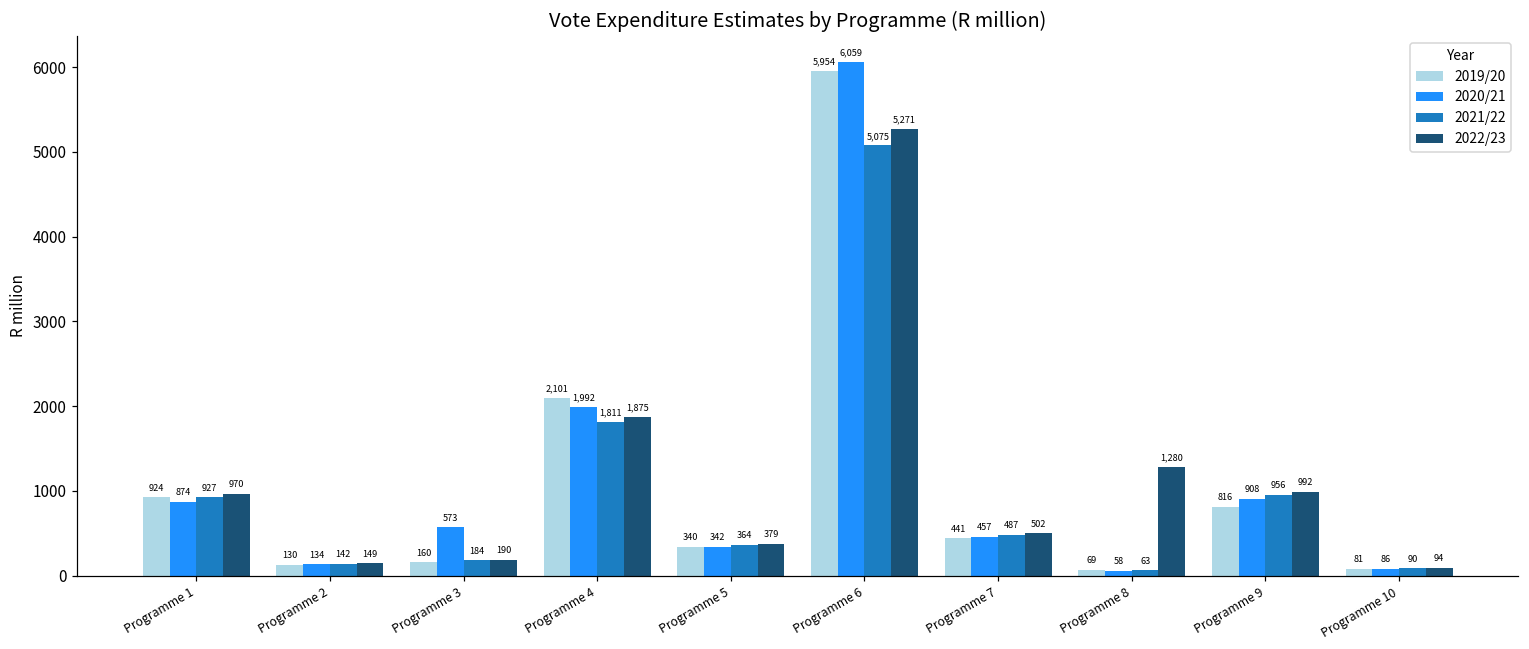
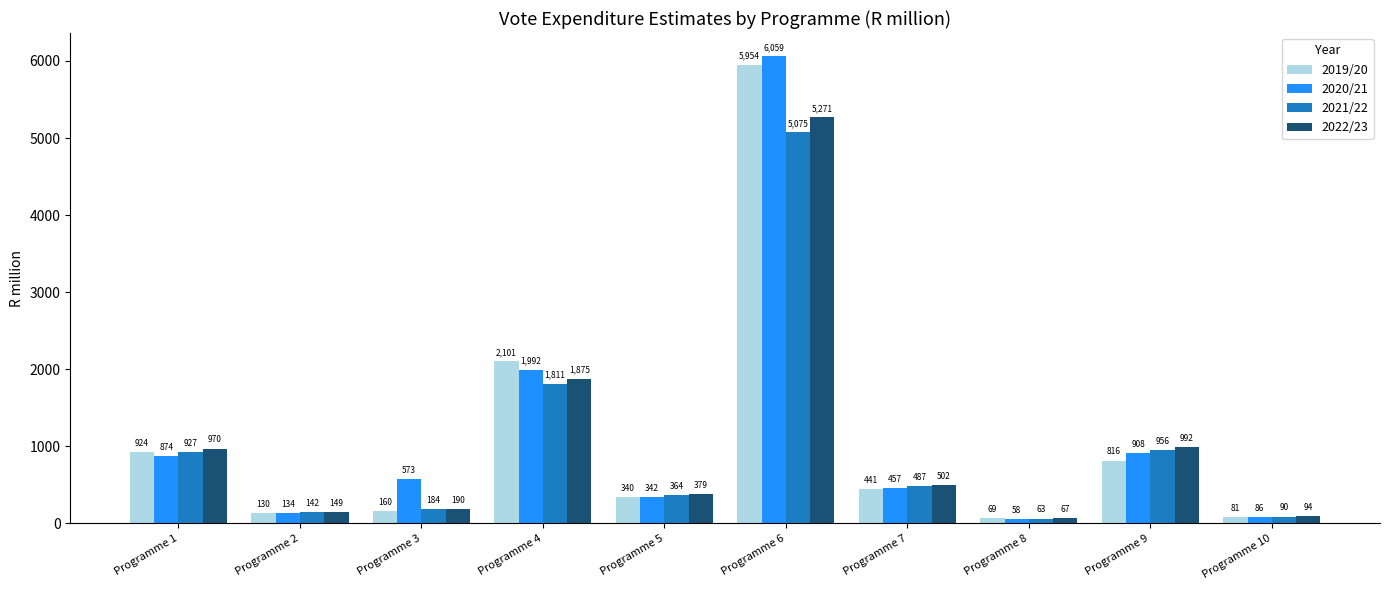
  {
    "2019/20": {
      "Programme 1": "924",
      "Programme 2": "130",
      "Programme 3": "160",
      "Programme 4": "2,101",
      "Programme 5": "340",
      "Programme 6": "5,954",
      "Programme 7": "441",
      "Programme 8": "69",
      "Programme 9": "816",
      "Programme 10": "81"
    },
    "2020/21": {
      "Programme 1": "874",
      "Programme 2": "134",
      "Programme 3": "573",
      "Programme 4": "1,992",
      "Programme 5": "342",
      "Programme 6": "6,059",
      "Programme 7": "457",
      "Programme 8": "58",
      "Programme 9": "908",
      "Programme 10": "86"
    },
    "2021/22": {
      "Programme 1": "927",
      "Programme 2": "142",
      "Programme 3": "184",
      "Programme 4": "1,811",
      "Programme 5": "364",
      "Programme 6": "5,075",
      "Programme 7": "487",
      "Programme 8": "63",
      "Programme 9": "956",
      "Programme 10": "90"
    },
    "2022/23": {
      "Programme 1": "970",
      "Programme 2": "149",
      "Programme 3": "190",
      "Programme 4": "1,875",
      "Programme 5": "379",
      "Programme 6": "5,271",
      "Programme 7": "502",
-     "Programme 8": "1,280",
+     "Programme 8": "67",
      "Programme 9": "992",
      "Programme 10": "94"
    }
  }
